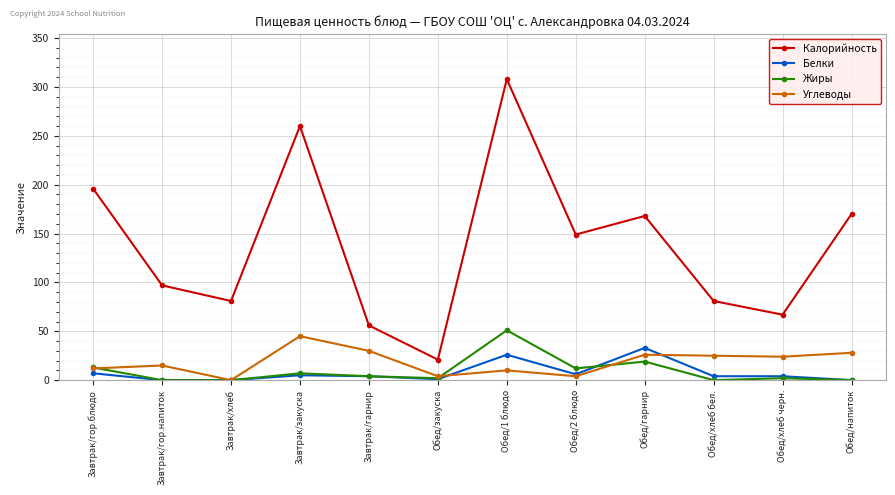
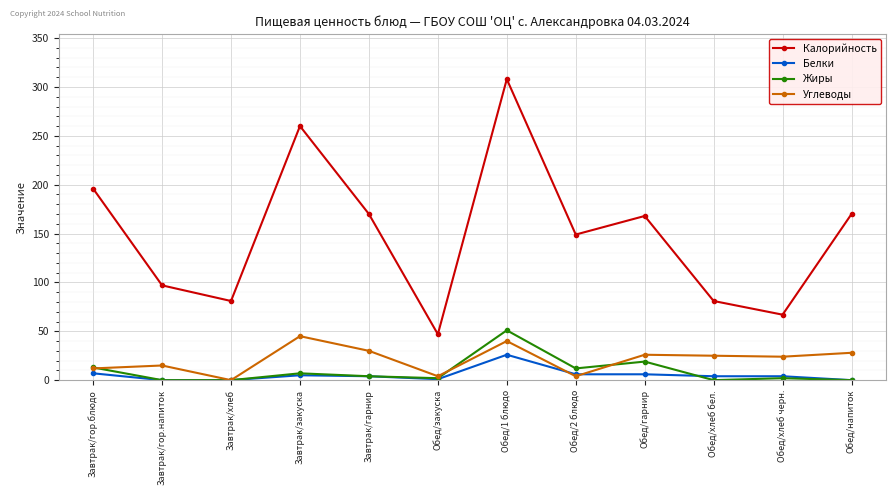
  {
    "Калорийность": {
      "Завтрак/гор.блюдо": 200,
      "Завтрак/гор.напиток": 100,
      "Завтрак/хлеб": 80,
      "Завтрак/закуска": 260,
-     "Завтрак/гарнир": 60,
-     "Обед/закуска": 20,
+     "Завтрак/гарнир": 170,
+     "Обед/закуска": 50,
      "Обед/1 блюдо": 310,
      "Обед/2 блюдо": 150,
      "Обед/гарнир": 170,
      "Обед/хлеб бел.": 80,
      "Обед/хлеб черн.": 70,
      "Обед/напиток": 170
    },
    "Белки": {
      "Завтрак/гор.блюдо": 10,
      "Обед/1 блюдо": 30,
-     "Обед/гарнир": 30,
+     "Обед/гарнир": 10,
      "Обед/хлеб бел.": 0
    },
    "Жиры": {
      "Обед/1 блюдо": 50,
      "Обед/2 блюдо": 10,
      "Обед/гарнир": 20,
      "Обед/хлеб бел.": 0
    },
    "Углеводы": {
      "Завтрак/гор.напиток": 20,
      "Завтрак/закуска": 50,
      "Завтрак/гарнир": 30,
-     "Обед/1 блюдо": 10,
+     "Обед/1 блюдо": 40,
      "Обед/гарнир": 30,
      "Обед/хлеб бел.": 30,
      "Обед/хлеб черн.": 20,
      "Обед/напиток": 30
    }
  }
